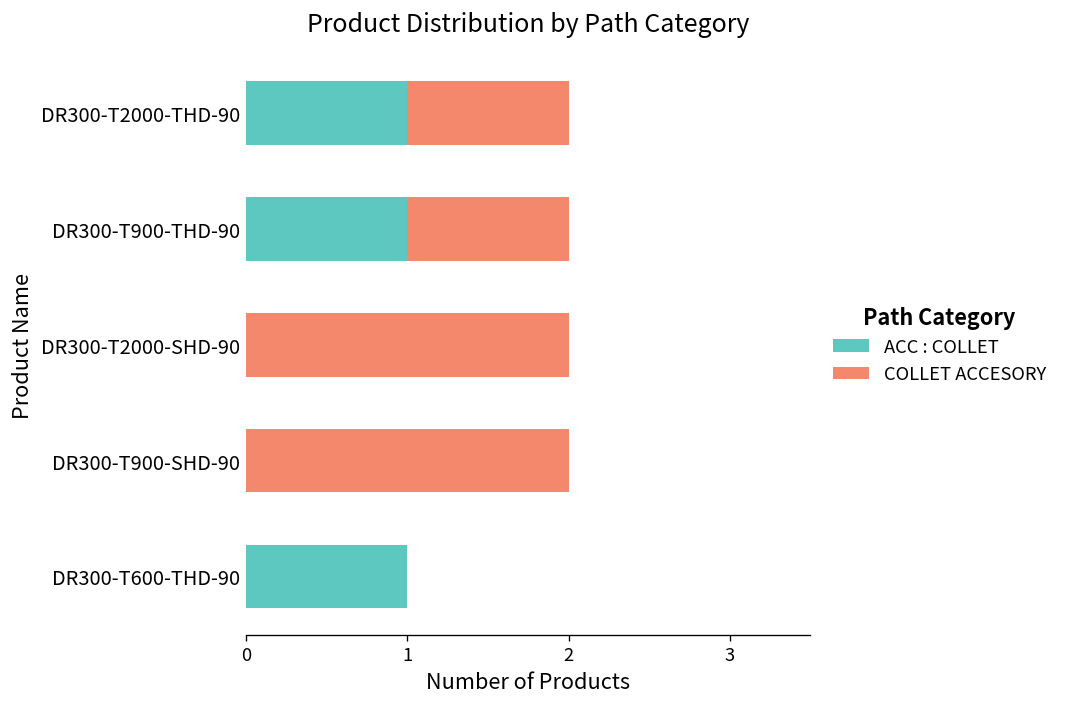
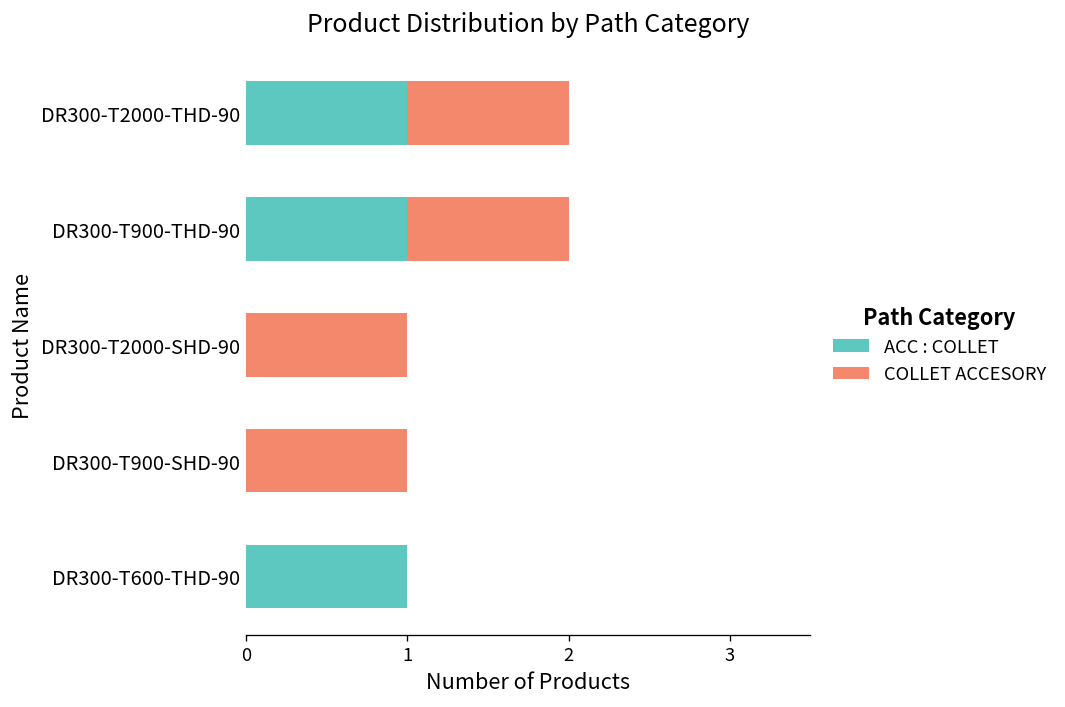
  {
    "ACC : COLLET": {
      "DR300-T2000-THD-90": 1,
      "DR300-T900-THD-90": 1,
      "DR300-T2000-SHD-90": 0,
      "DR300-T900-SHD-90": 0,
      "DR300-T600-THD-90": 1
    },
    "COLLET ACCESORY": {
-     "DR300-T2000-SHD-90": 2,
-     "DR300-T900-SHD-90": 2
+     "DR300-T2000-SHD-90": 1,
+     "DR300-T900-SHD-90": 1
    }
  }
